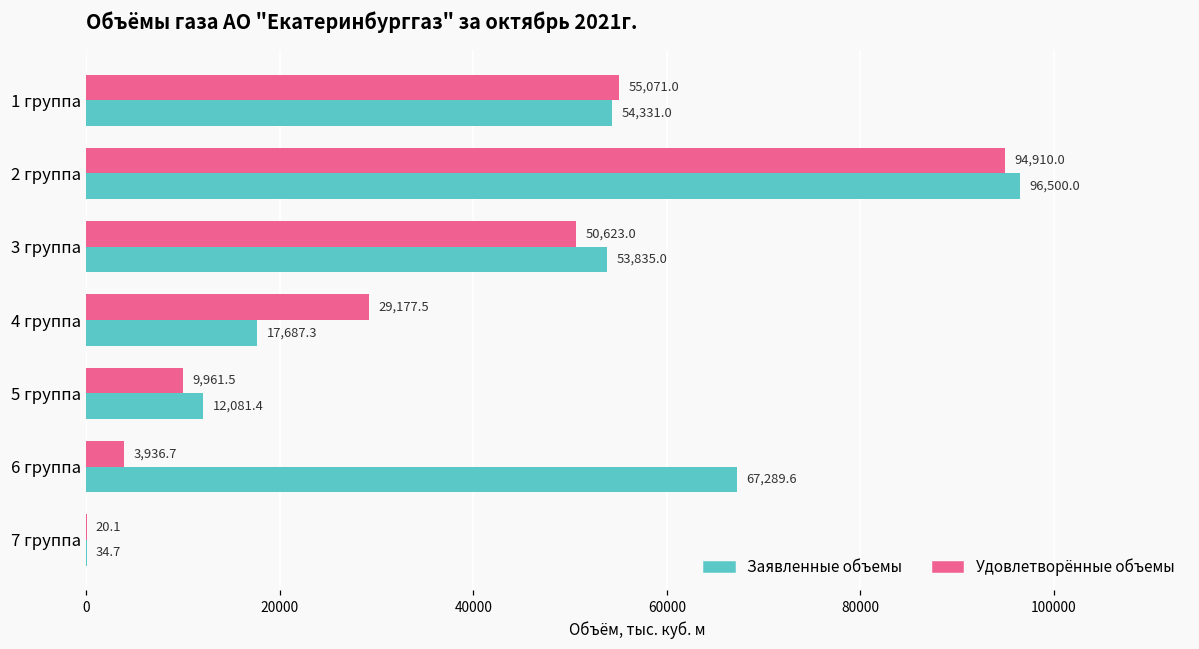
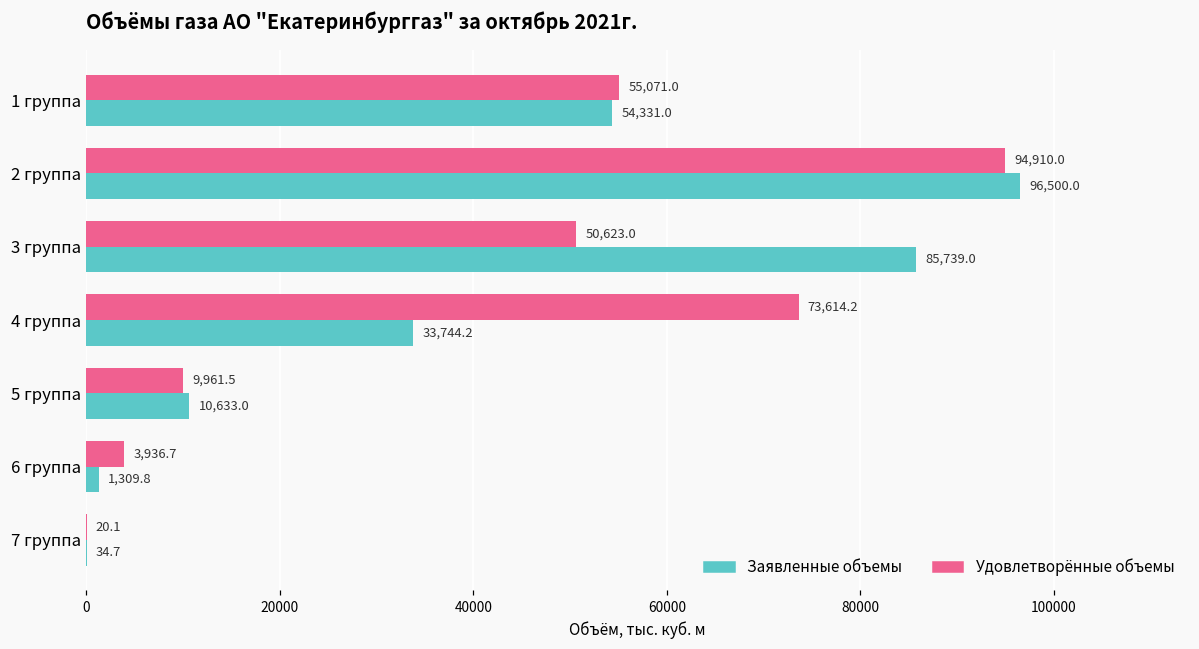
  {
    "Заявленные объемы": {
      "1 группа": "54,331.0",
      "2 группа": "96,500.0",
-     "3 группа": "53,835.0",
-     "4 группа": "17,687.3",
-     "5 группа": "12,081.4",
-     "6 группа": "67,289.6",
+     "3 группа": "85,739.0",
+     "4 группа": "33,744.2",
+     "5 группа": "10,633.0",
+     "6 группа": "1,309.8",
      "7 группа": "34.7"
    },
    "Удовлетворённые объемы": {
      "1 группа": "55,071.0",
      "2 группа": "94,910.0",
      "3 группа": "50,623.0",
-     "4 группа": "29,177.5",
+     "4 группа": "73,614.2",
      "5 группа": "9,961.5",
      "6 группа": "3,936.7",
      "7 группа": "20.1"
    }
  }
